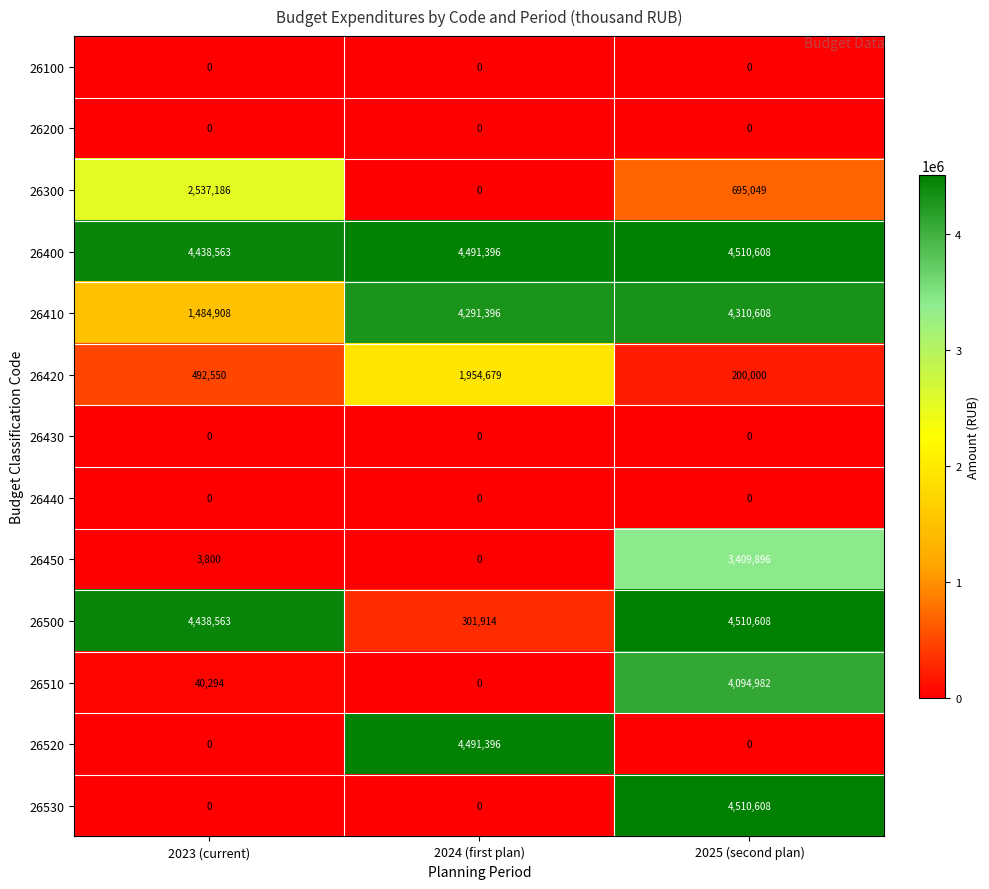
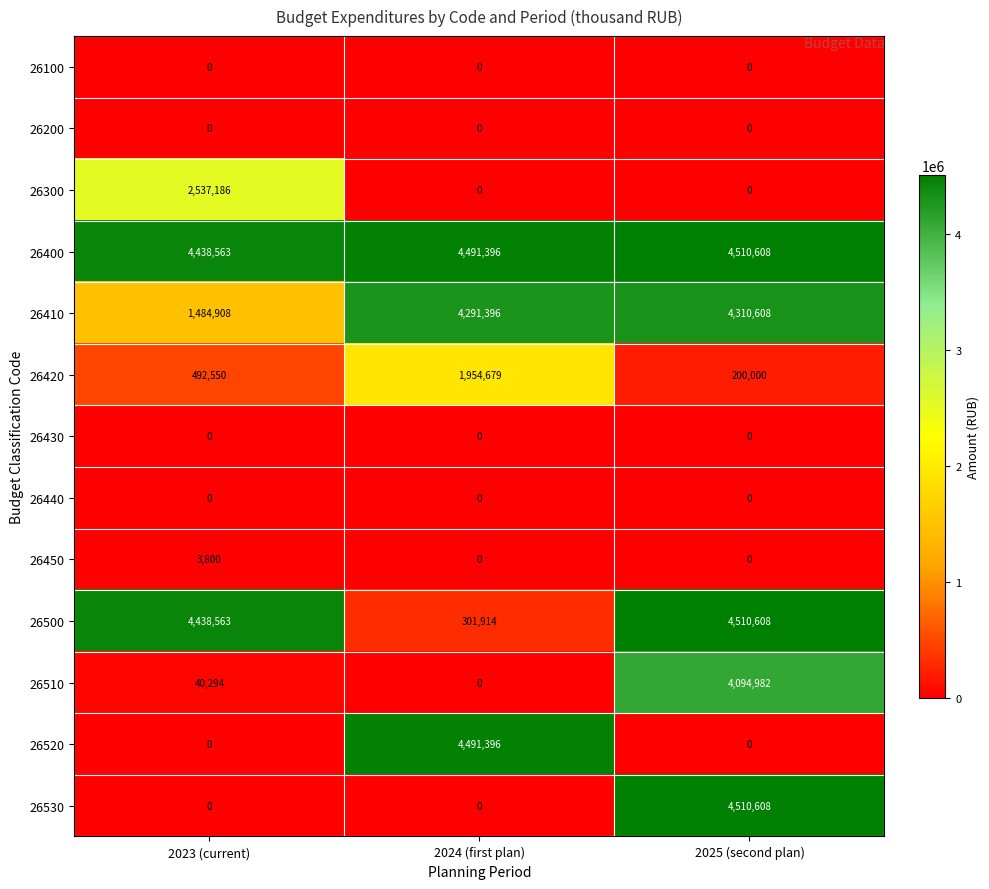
  {
    "26100": {
      "2023 (current)": "0",
      "2024 (first plan)": "0"
    },
    "26200": {
      "2023 (current)": "0",
      "2024 (first plan)": "0",
      "2025 (second plan)": "0"
    },
    "26300": {
      "2023 (current)": "2,537,186",
      "2024 (first plan)": "0",
-     "2025 (second plan)": "695,049"
+     "2025 (second plan)": "0"
    },
    "26400": {
      "2023 (current)": "4,438,563",
      "2024 (first plan)": "4,491,396",
      "2025 (second plan)": "4,510,608"
    },
    "26410": {
      "2023 (current)": "1,484,908",
      "2024 (first plan)": "4,291,396",
      "2025 (second plan)": "4,310,608"
    },
    "26420": {
      "2023 (current)": "492,550",
      "2024 (first plan)": "1,954,679",
      "2025 (second plan)": "200,000"
    },
    "26430": {
      "2023 (current)": "0",
      "2024 (first plan)": "0",
      "2025 (second plan)": "0"
    },
    "26440": {
      "2023 (current)": "0",
      "2024 (first plan)": "0",
      "2025 (second plan)": "0"
    },
    "26450": {
      "2023 (current)": "3,800",
      "2024 (first plan)": "0",
-     "2025 (second plan)": "3,409,896"
+     "2025 (second plan)": "0"
    },
    "26500": {
      "2023 (current)": "4,438,563",
      "2024 (first plan)": "301,914",
      "2025 (second plan)": "4,510,608"
    },
    "26510": {
      "2023 (current)": "40,294",
      "2024 (first plan)": "0",
      "2025 (second plan)": "4,094,982"
    },
    "26520": {
      "2023 (current)": "0",
      "2024 (first plan)": "4,491,396",
      "2025 (second plan)": "0"
    },
    "26530": {
      "2023 (current)": "0",
      "2024 (first plan)": "0",
      "2025 (second plan)": "4,510,608"
    }
  }
